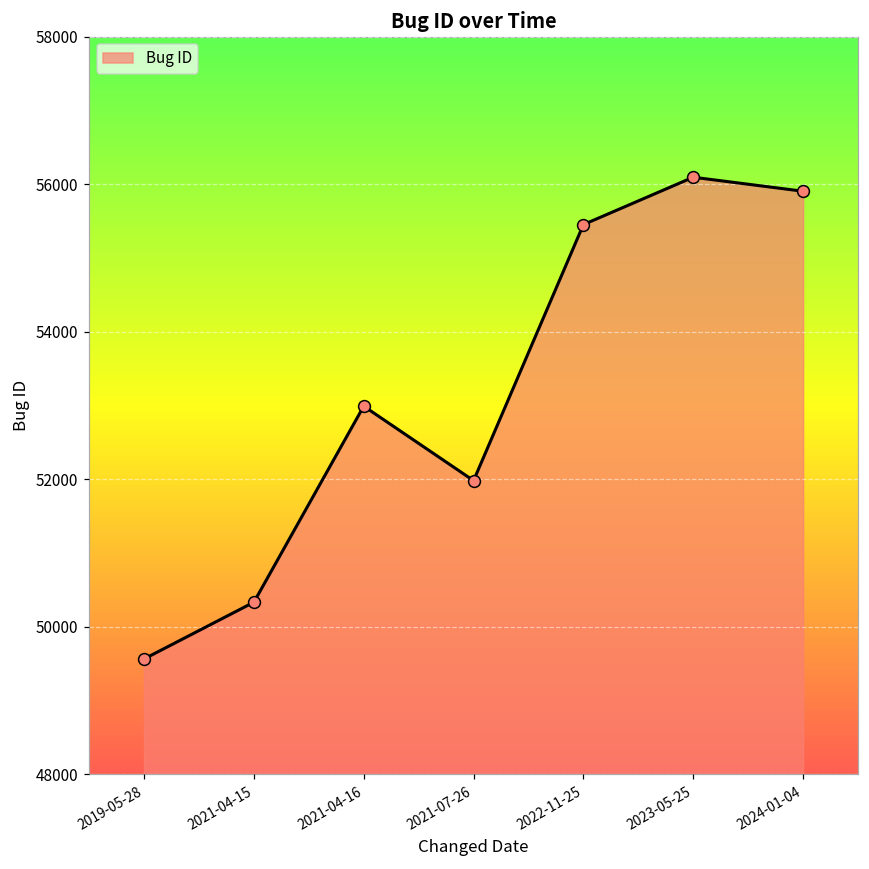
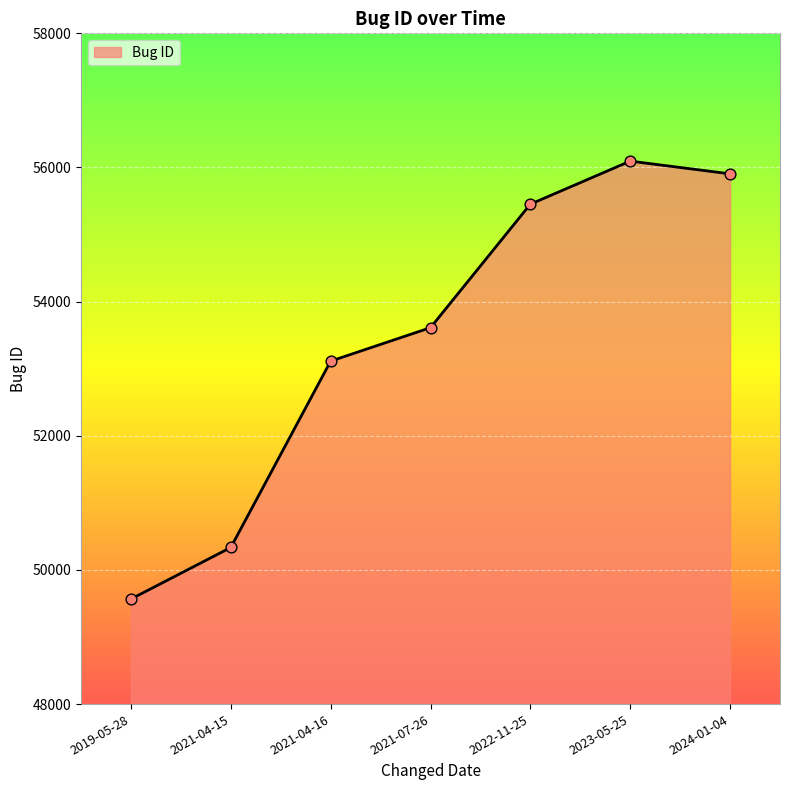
  {
    "2019-05-28": 49600,
    "2021-04-15": 50300,
-   "2021-04-16": 53000,
-   "2021-07-26": 52000,
+   "2021-04-16": 53100,
+   "2021-07-26": 53600,
    "2022-11-25": 55500,
    "2023-05-25": 56100,
    "2024-01-04": 55900
  }
